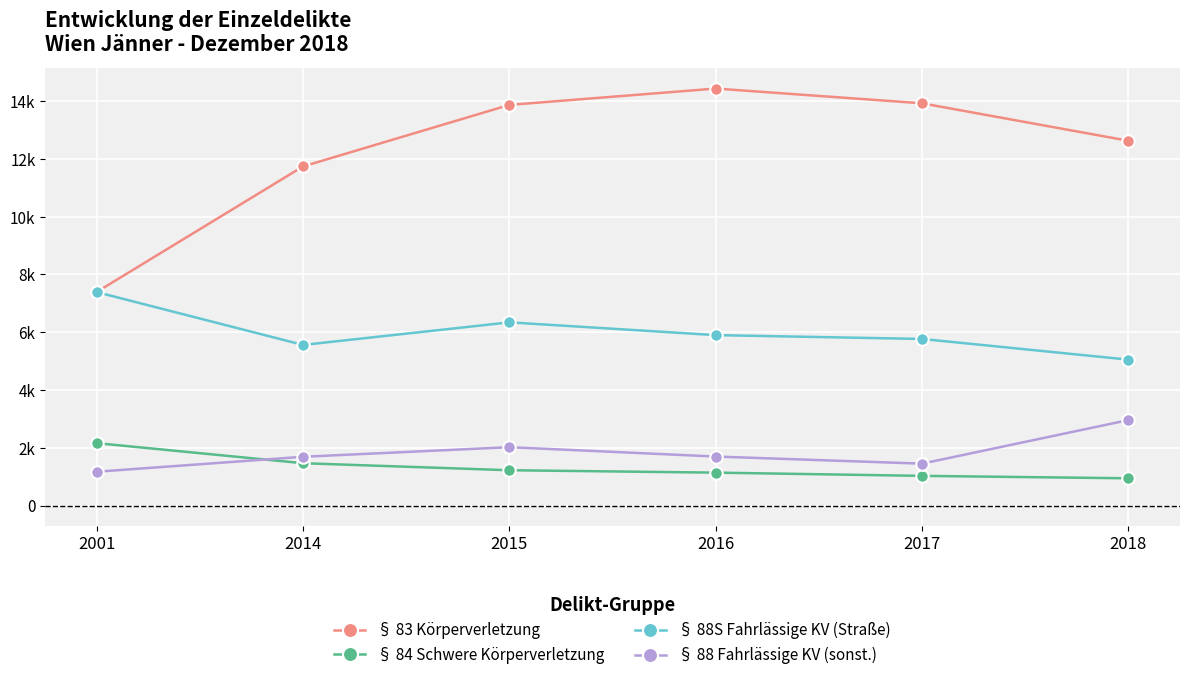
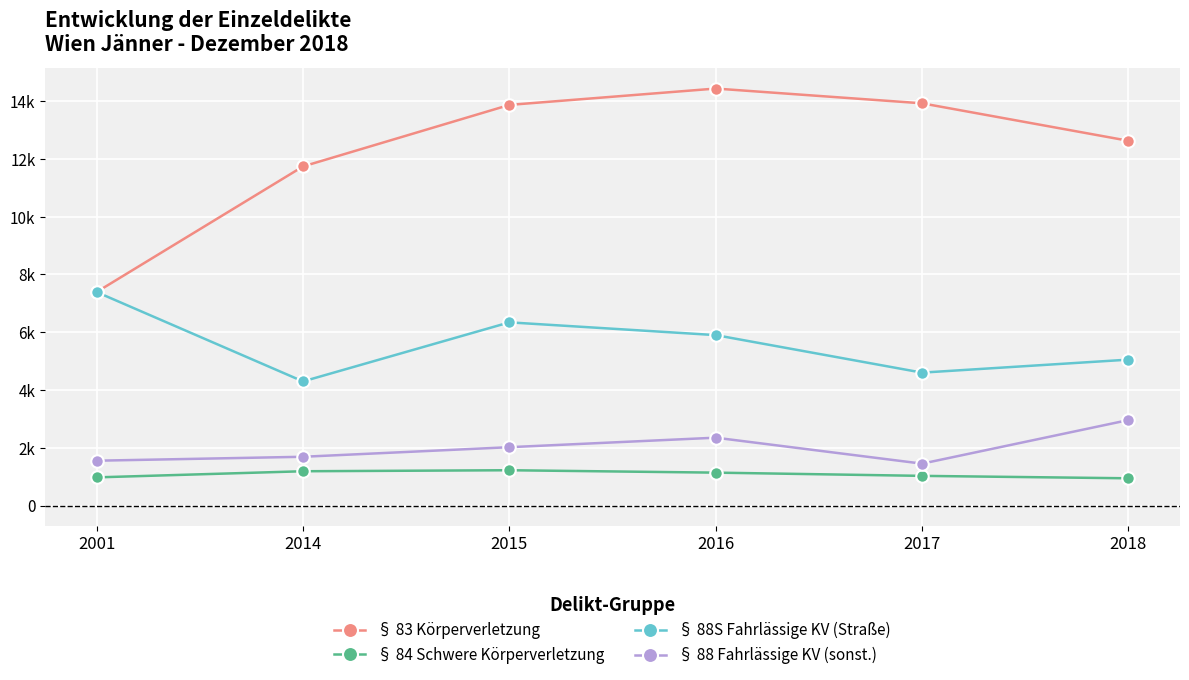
  {
    "§ 83 Körperverletzung": {
      "2014": 11700,
      "2015": 13900,
      "2016": 14400,
      "2017": 13900,
      "2018": 12600
    },
    "§ 84 Schwere Körperverletzung": {
-     "2001": 2200,
-     "2014": 1500,
+     "2001": 1000,
+     "2014": 1200,
      "2015": 1200,
      "2016": 1100,
      "2017": 1000,
      "2018": 900
    },
    "§ 88S Fahrlässige KV (Straße)": {
-     "2014": 5600,
+     "2014": 4300,
      "2015": 6300,
      "2016": 5900,
-     "2017": 5800,
+     "2017": 4600,
      "2018": 5100
    },
    "§ 88 Fahrlässige KV (sonst.)": {
-     "2001": 1200,
+     "2001": 1600,
      "2014": 1700,
      "2015": 2000,
-     "2016": 1700,
+     "2016": 2300,
      "2017": 1500,
      "2018": 3000
    }
  }
